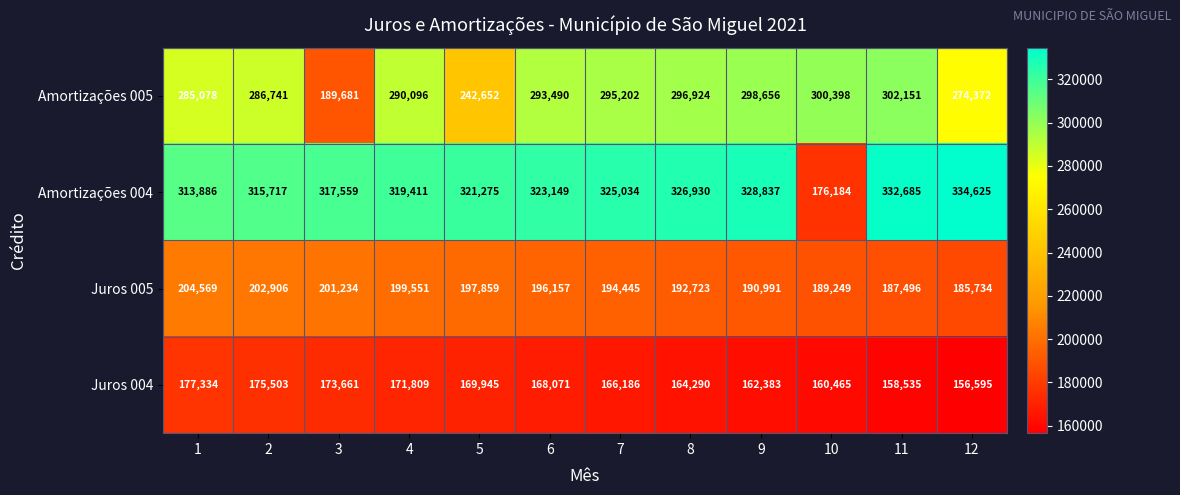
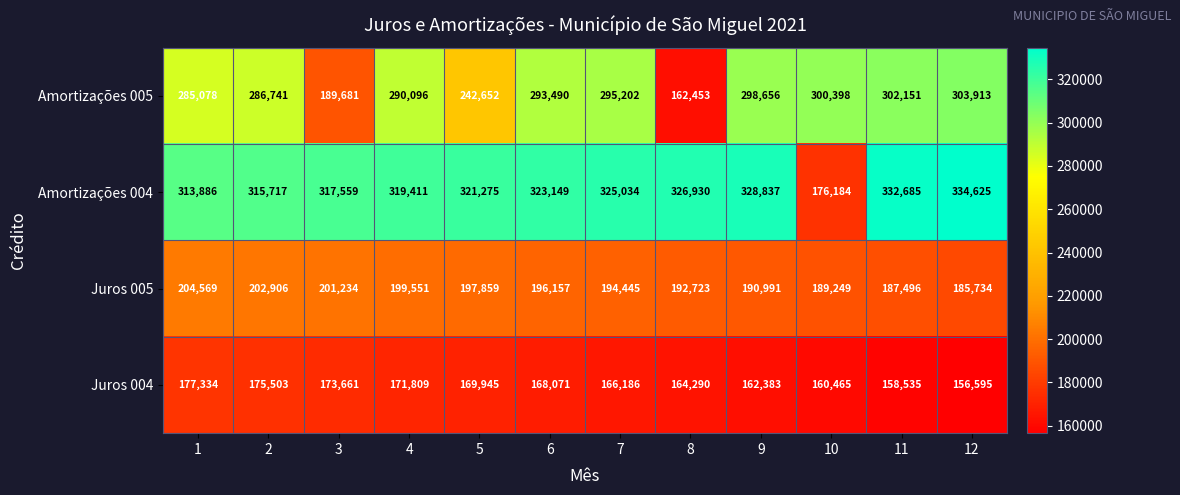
  {
    "Amortizações 005": {
      "1": "285,078",
      "2": "286,741",
      "3": "189,681",
      "4": "290,096",
      "5": "242,652",
      "6": "293,490",
      "7": "295,202",
-     "8": "296,924",
+     "8": "162,453",
      "9": "298,656",
      "10": "300,398",
      "11": "302,151",
-     "12": "274,372"
+     "12": "303,913"
    },
    "Amortizações 004": {
      "1": "313,886",
      "2": "315,717",
      "3": "317,559",
      "4": "319,411",
      "5": "321,275",
      "6": "323,149",
      "7": "325,034",
      "8": "326,930",
      "9": "328,837",
      "10": "176,184",
      "11": "332,685",
      "12": "334,625"
    },
    "Juros 005": {
      "1": "204,569",
      "2": "202,906",
      "3": "201,234",
      "4": "199,551",
      "5": "197,859",
      "6": "196,157",
      "7": "194,445",
      "8": "192,723",
      "9": "190,991",
      "10": "189,249",
      "11": "187,496",
      "12": "185,734"
    },
    "Juros 004": {
      "1": "177,334",
      "2": "175,503",
      "3": "173,661",
      "4": "171,809",
      "5": "169,945",
      "6": "168,071",
      "7": "166,186",
      "8": "164,290",
      "9": "162,383",
      "10": "160,465",
      "11": "158,535",
      "12": "156,595"
    }
  }
